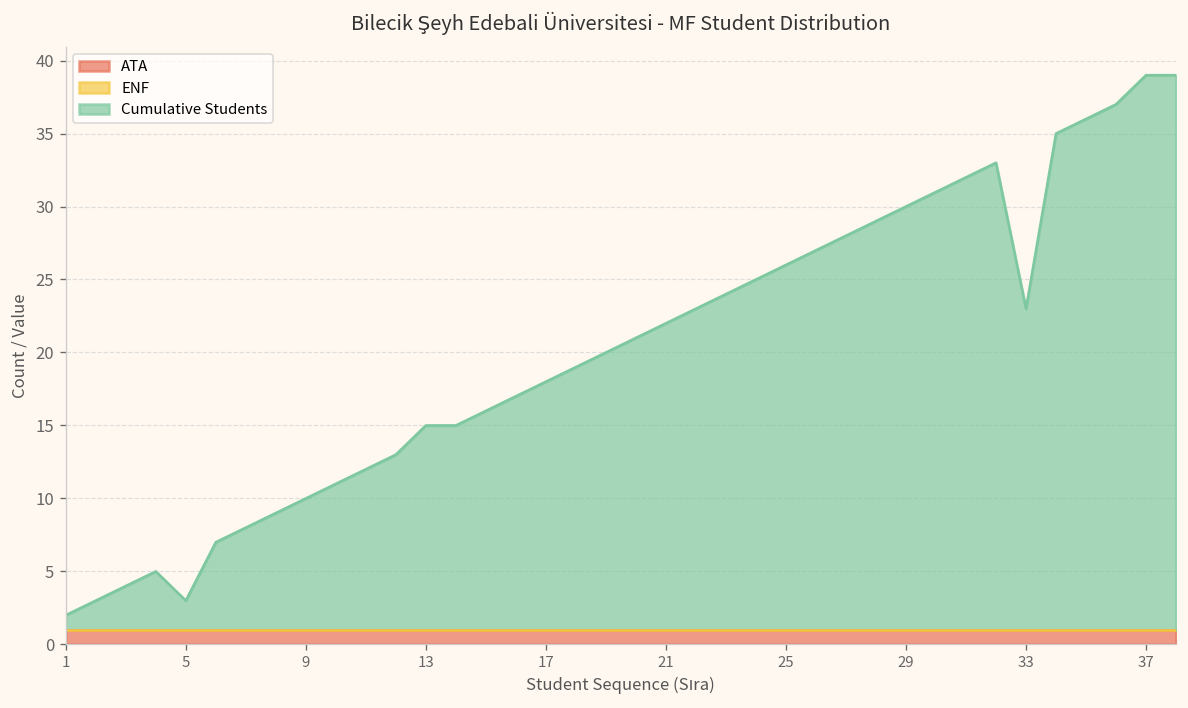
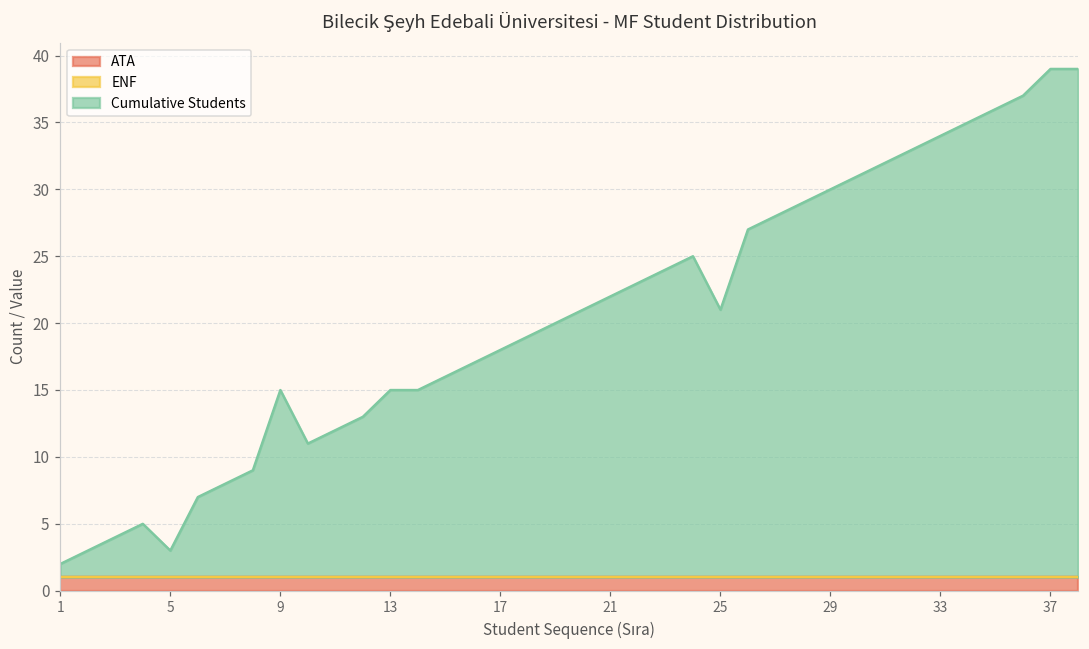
  {
    "ENF": {
      "1": 1.0,
      "5": 1.0,
      "9": 1.0,
      "13": 1.0,
      "17": 1.0,
      "21": 1.0,
      "25": 1.0,
      "29": 1.0,
      "33": 1.0,
      "37": 1.0
    },
    "Cumulative Students": {
      "1": 2.0,
      "5": 3.0,
-     "9": 10.0,
+     "9": 15.0,
      "13": 15.0,
      "17": 18.0,
      "21": 22.0,
-     "25": 26.0,
+     "25": 21.0,
      "29": 30.0,
-     "33": 23.0,
+     "33": 34.0,
      "37": 39.0
    }
  }
